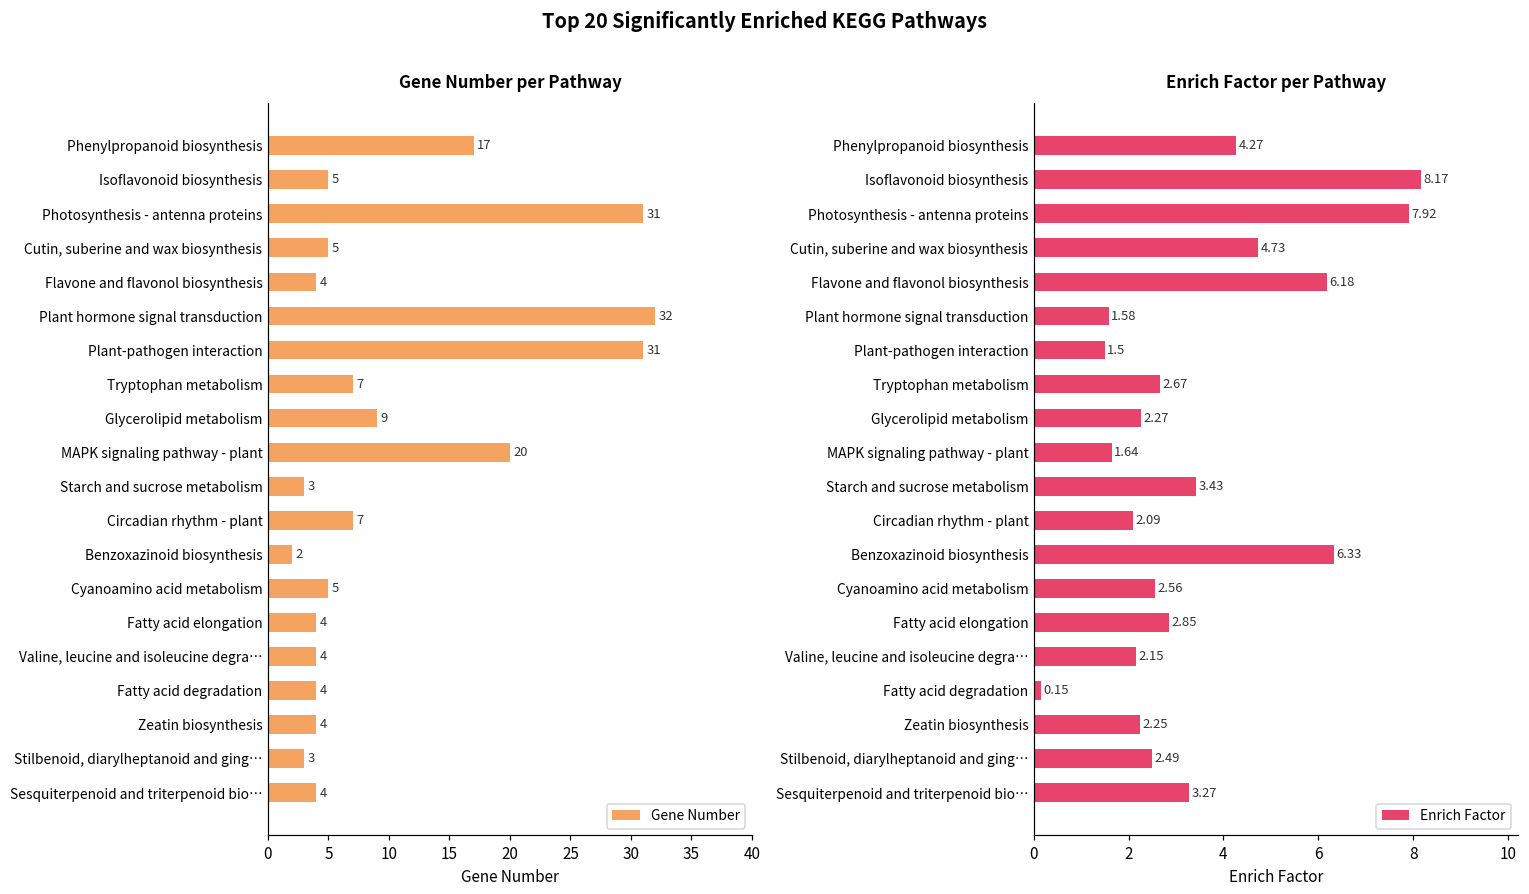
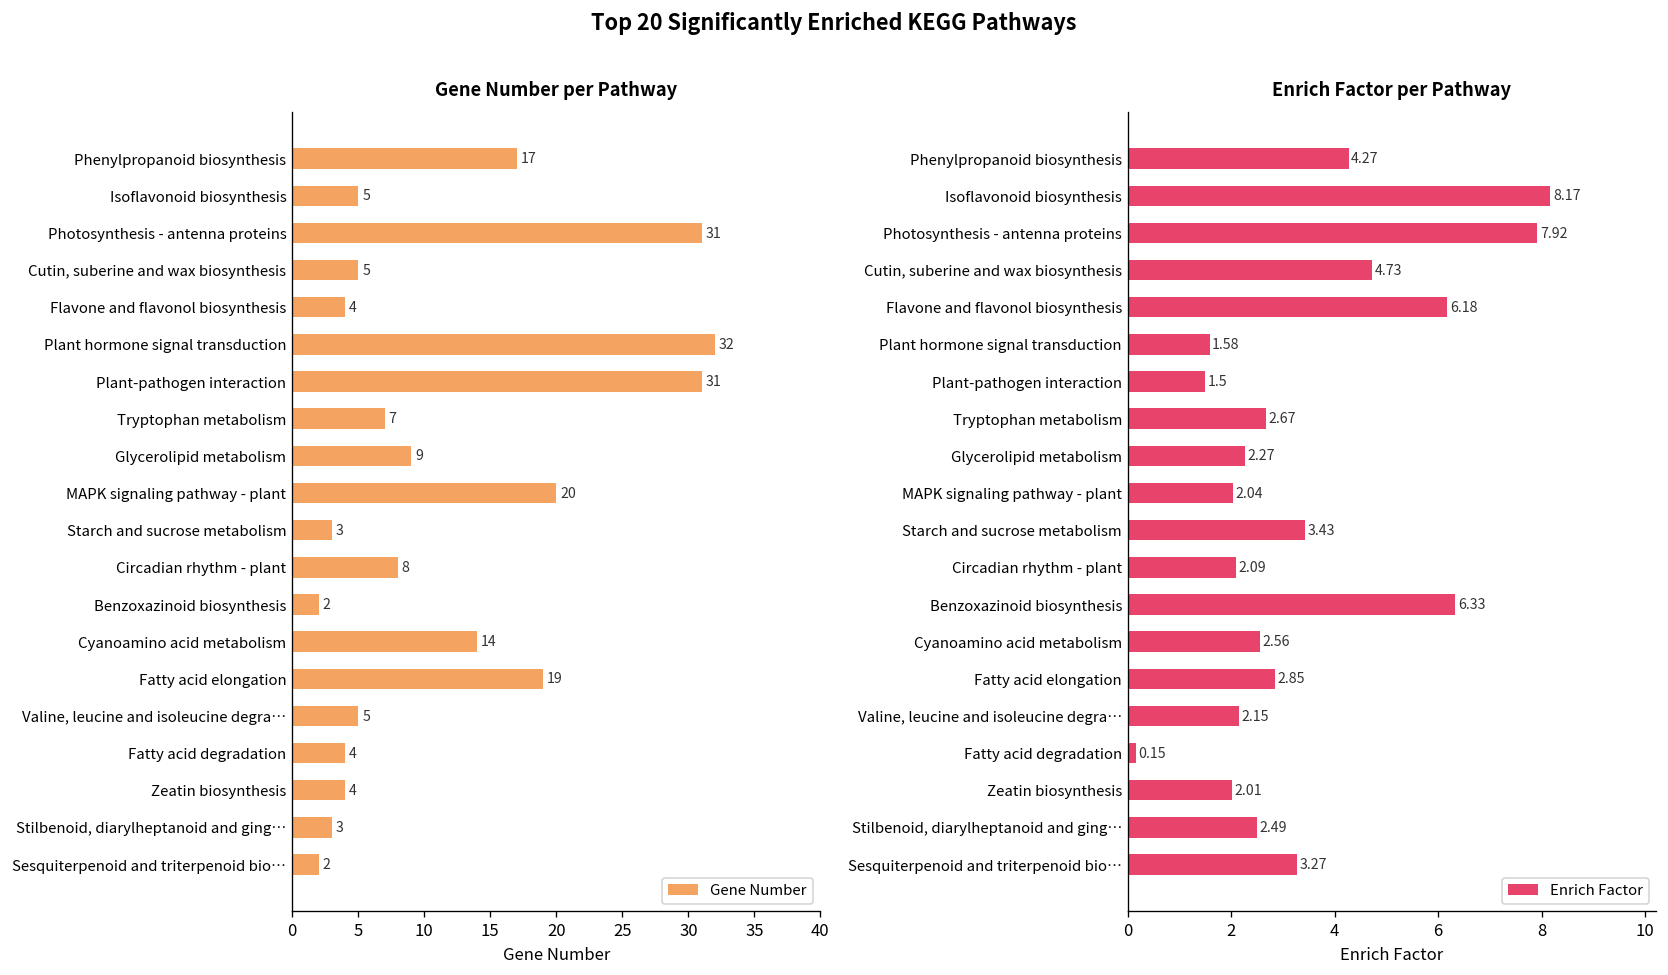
  {
    "Gene Number per Pathway": {
      "Phenylpropanoid biosynthesis": 17,
      "Isoflavonoid biosynthesis": 5,
      "Photosynthesis - antenna proteins": 31,
      "Cutin, suberine and wax biosynthesis": 5,
      "Flavone and flavonol biosynthesis": 4,
      "Plant hormone signal transduction": 32,
      "Plant-pathogen interaction": 31,
      "Tryptophan metabolism": 7,
      "Glycerolipid metabolism": 9,
      "MAPK signaling pathway - plant": 20,
      "Starch and sucrose metabolism": 3,
-     "Circadian rhythm - plant": 7,
+     "Circadian rhythm - plant": 8,
      "Benzoxazinoid biosynthesis": 2,
-     "Cyanoamino acid metabolism": 5,
-     "Fatty acid elongation": 4,
-     "Valine, leucine and isoleucine degra…": 4,
+     "Cyanoamino acid metabolism": 14,
+     "Fatty acid elongation": 19,
+     "Valine, leucine and isoleucine degra…": 5,
      "Fatty acid degradation": 4,
      "Zeatin biosynthesis": 4,
      "Stilbenoid, diarylheptanoid and ging…": 3,
-     "Sesquiterpenoid and triterpenoid bio…": 4
+     "Sesquiterpenoid and triterpenoid bio…": 2
    },
    "Enrich Factor per Pathway": {
      "Phenylpropanoid biosynthesis": 4.27,
      "Isoflavonoid biosynthesis": 8.17,
      "Photosynthesis - antenna proteins": 7.92,
      "Cutin, suberine and wax biosynthesis": 4.73,
      "Flavone and flavonol biosynthesis": 6.18,
      "Plant hormone signal transduction": 1.58,
      "Plant-pathogen interaction": 1.5,
      "Tryptophan metabolism": 2.67,
      "Glycerolipid metabolism": 2.27,
-     "MAPK signaling pathway - plant": 1.64,
+     "MAPK signaling pathway - plant": 2.04,
      "Starch and sucrose metabolism": 3.43,
      "Circadian rhythm - plant": 2.09,
      "Benzoxazinoid biosynthesis": 6.33,
      "Cyanoamino acid metabolism": 2.56,
      "Fatty acid elongation": 2.85,
      "Valine, leucine and isoleucine degra…": 2.15,
      "Fatty acid degradation": 0.15,
-     "Zeatin biosynthesis": 2.25,
+     "Zeatin biosynthesis": 2.01,
      "Stilbenoid, diarylheptanoid and ging…": 2.49,
      "Sesquiterpenoid and triterpenoid bio…": 3.27
    }
  }
